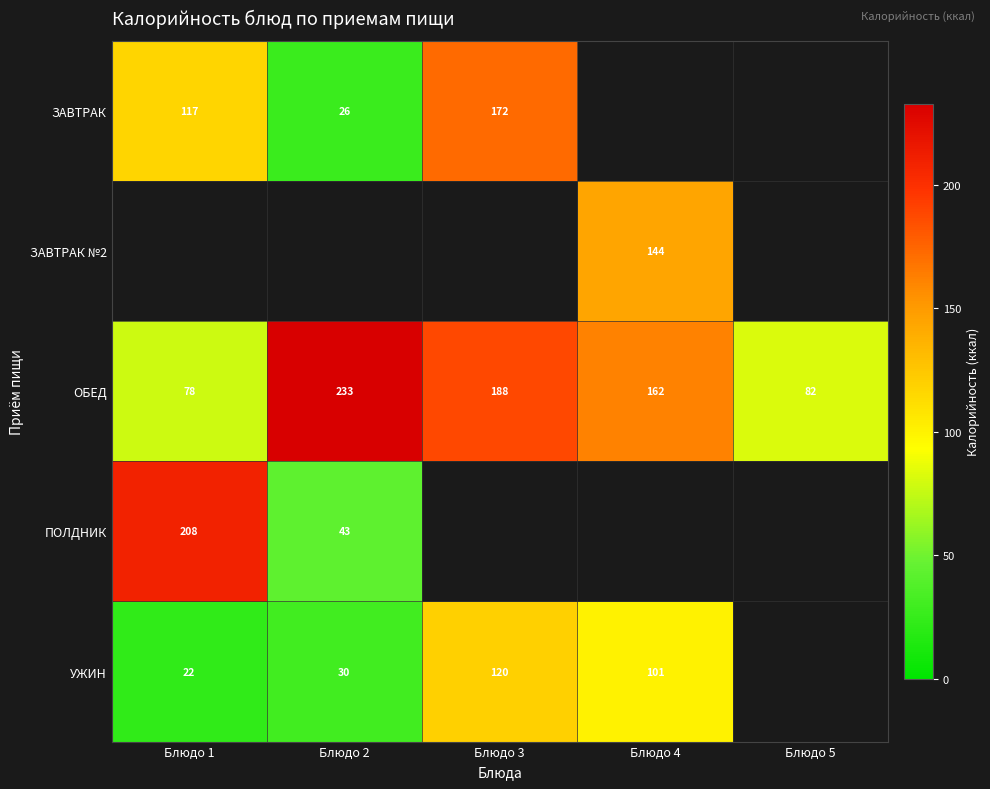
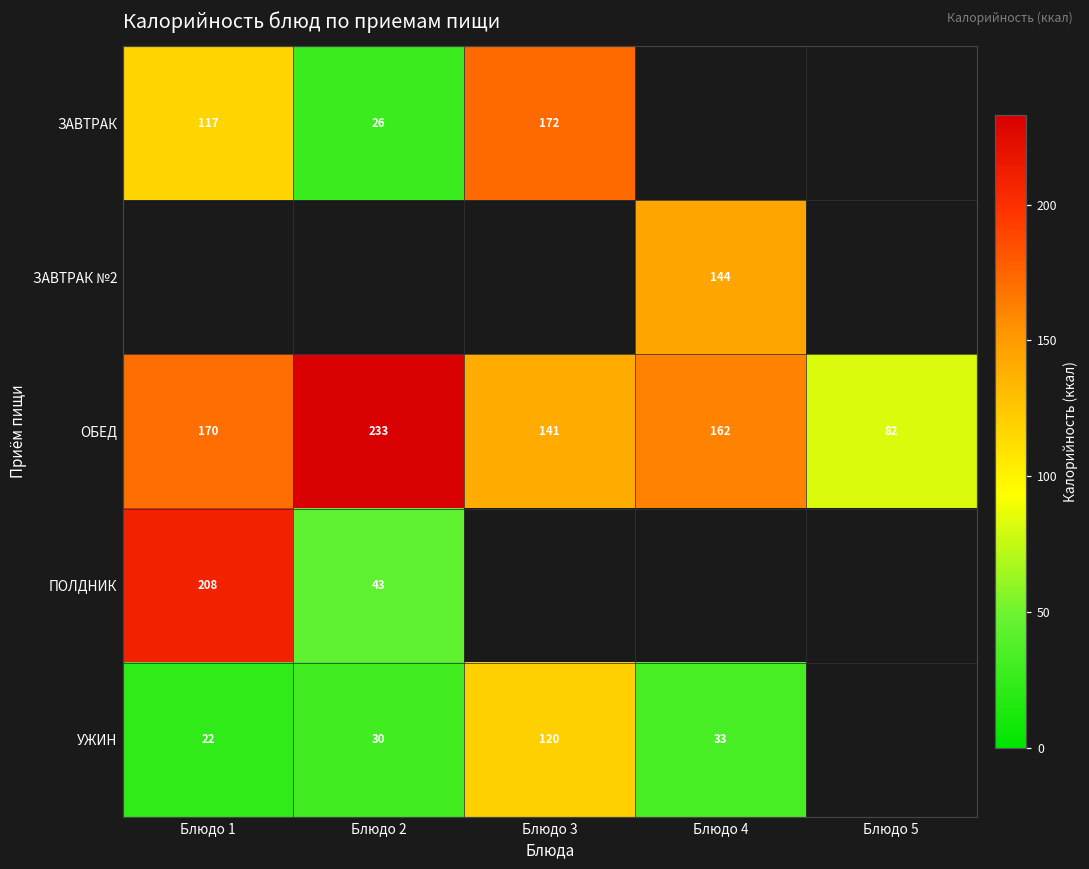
  {
    "ЗАВТРАК": {
      "Блюдо 1": 117,
      "Блюдо 2": 26,
      "Блюдо 3": 172
    },
    "ЗАВТРАК №2": {
      "Блюдо 4": 144
    },
    "ОБЕД": {
-     "Блюдо 1": 78,
+     "Блюдо 1": 170,
      "Блюдо 2": 233,
-     "Блюдо 3": 188,
+     "Блюдо 3": 141,
      "Блюдо 4": 162,
      "Блюдо 5": 82
    },
    "ПОЛДНИК": {
      "Блюдо 1": 208,
      "Блюдо 2": 43
    },
    "УЖИН": {
      "Блюдо 1": 22,
      "Блюдо 2": 30,
      "Блюдо 3": 120,
-     "Блюдо 4": 101
+     "Блюдо 4": 33
    }
  }
